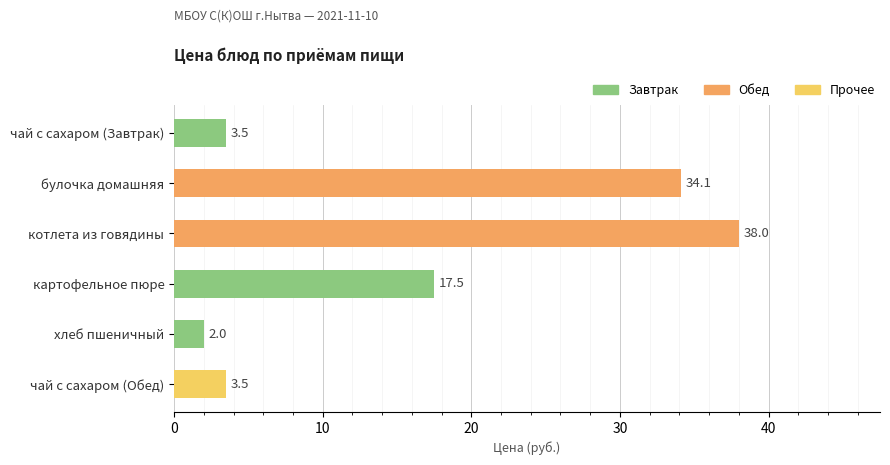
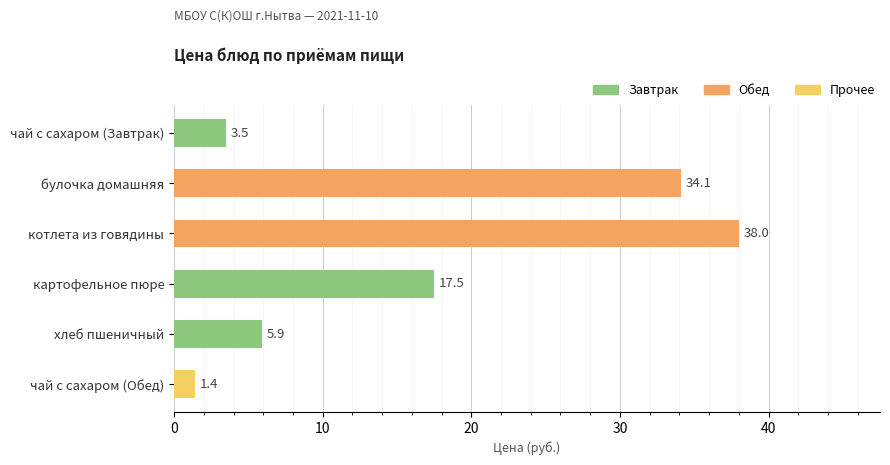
  {
    "чай с сахаром (Завтрак)": 3.5,
    "булочка домашняя": 34.1,
    "котлета из говядины": 38.0,
    "картофельное пюре": 17.5,
-   "хлеб пшеничный": 2.0,
-   "чай с сахаром (Обед)": 3.5
+   "хлеб пшеничный": 5.9,
+   "чай с сахаром (Обед)": 1.4
  }
